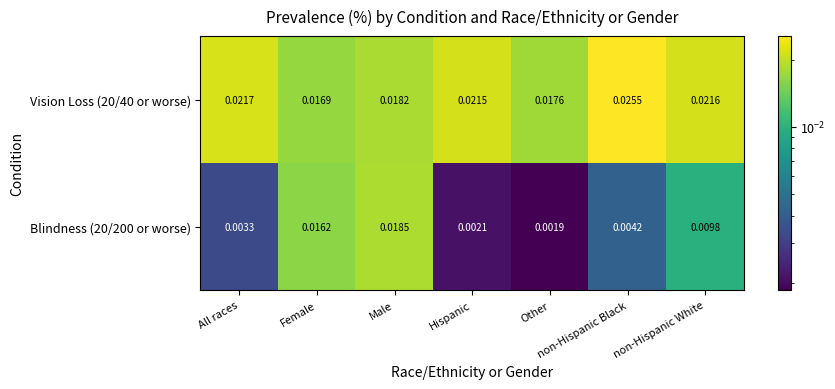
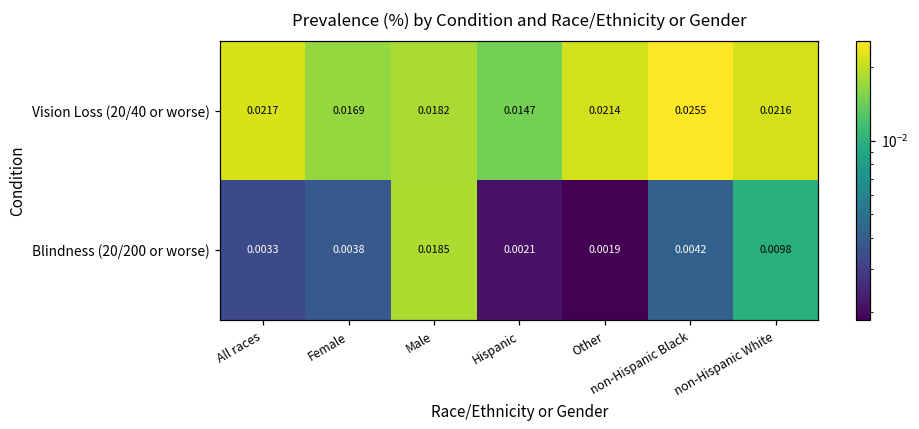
  {
    "Vision Loss (20/40 or worse)": {
      "All races": 0.0217,
      "Female": 0.0169,
      "Male": 0.0182,
-     "Hispanic": 0.0215,
-     "Other": 0.0176,
+     "Hispanic": 0.0147,
+     "Other": 0.0214,
      "non-Hispanic Black": 0.0255,
      "non-Hispanic White": 0.0216
    },
    "Blindness (20/200 or worse)": {
      "All races": 0.0033,
-     "Female": 0.0162,
+     "Female": 0.0038,
      "Male": 0.0185,
      "Hispanic": 0.0021,
      "Other": 0.0019,
      "non-Hispanic Black": 0.0042,
      "non-Hispanic White": 0.0098
    }
  }
